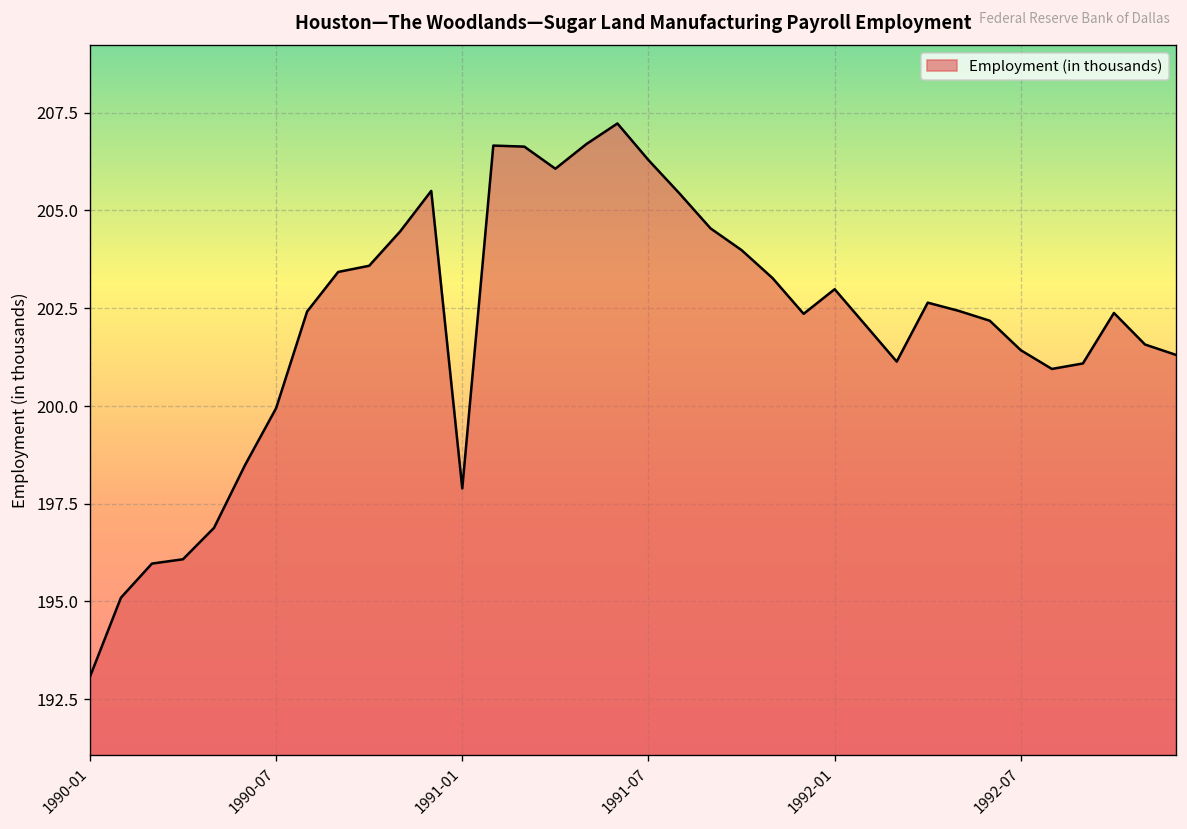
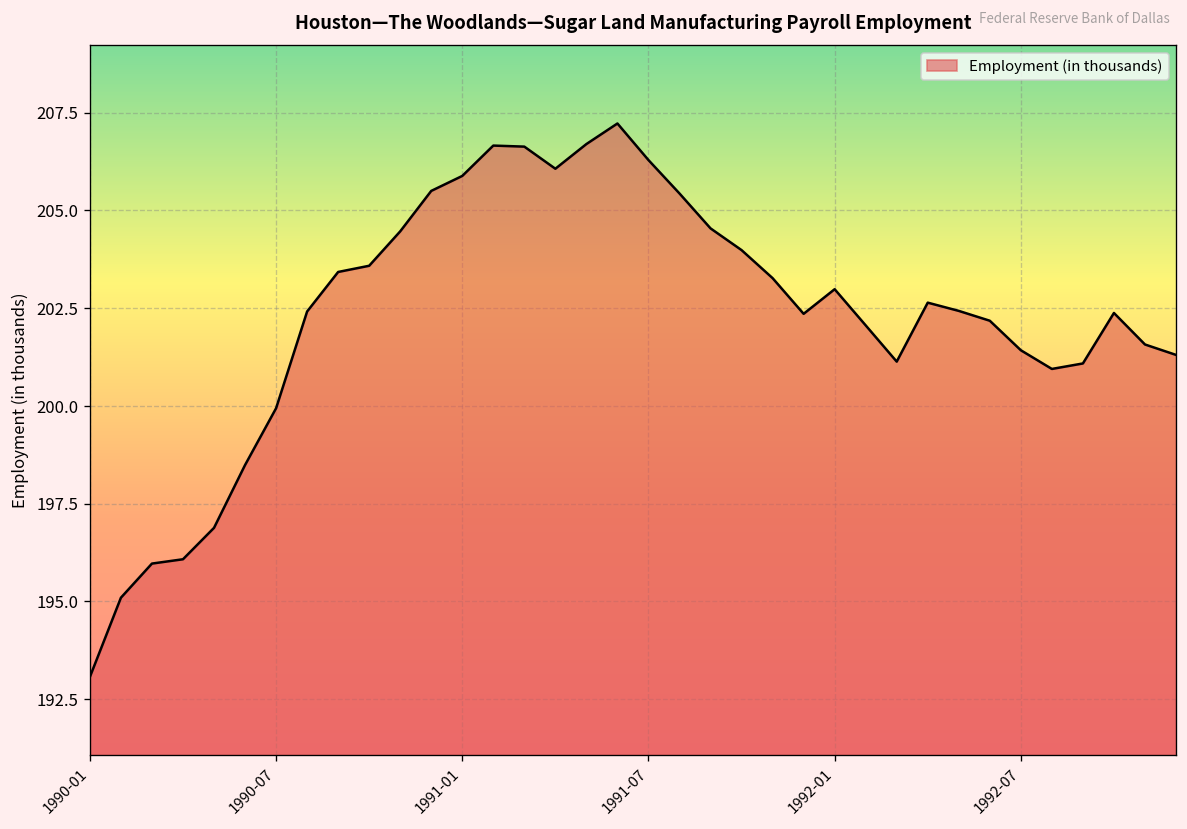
  {
    "1990-01": 193.1,
    "1990-07": 199.9,
-   "1991-01": 197.9,
+   "1991-01": 205.9,
    "1991-07": 206.3,
    "1992-01": 203.0,
    "1992-07": 201.4
  }
